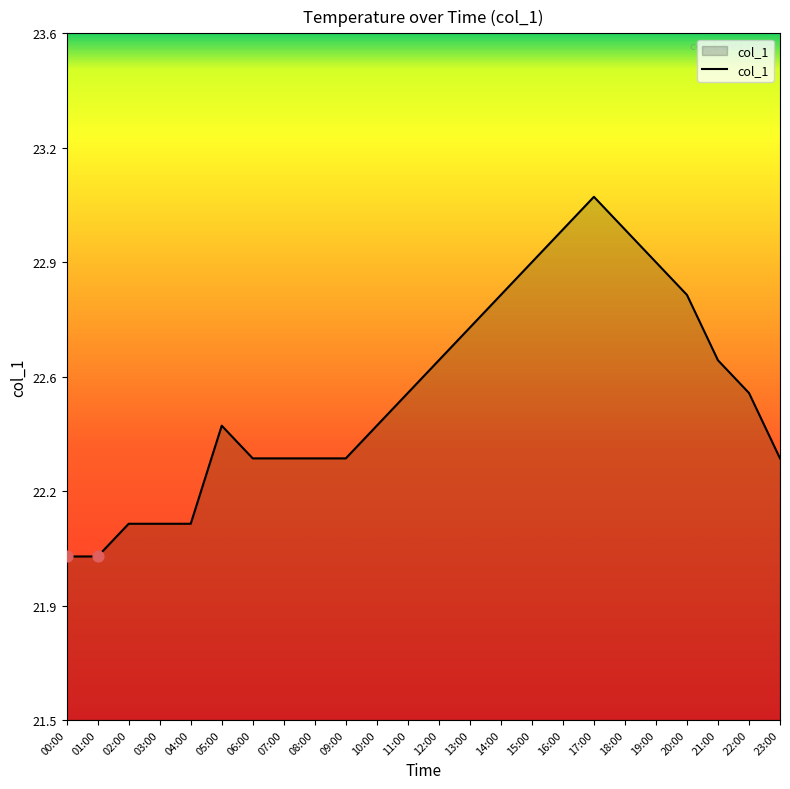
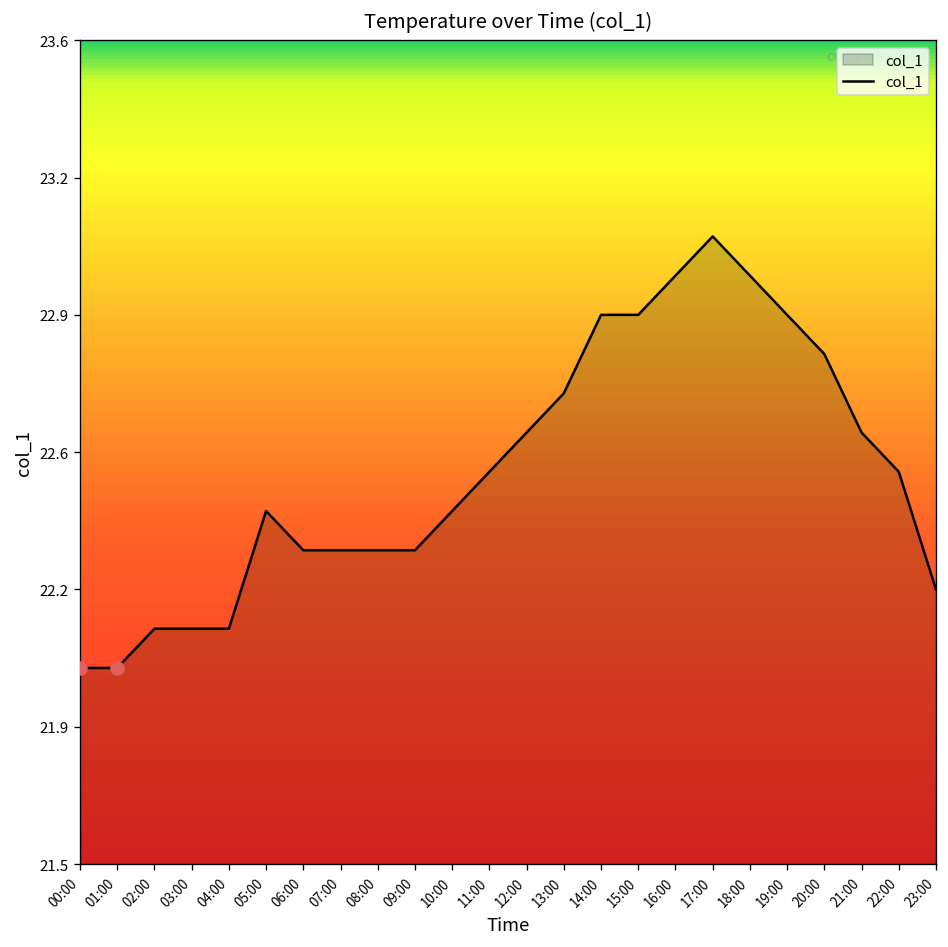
  {
    "col_1": {
      "02:00": 22.1,
      "03:00": 22.1,
      "04:00": 22.1,
      "05:00": 22.4,
      "06:00": 22.3,
      "07:00": 22.3,
      "08:00": 22.3,
      "09:00": 22.3,
      "10:00": 22.4,
      "11:00": 22.5,
      "12:00": 22.6,
      "13:00": 22.7,
-     "14:00": 22.8,
+     "14:00": 22.9,
      "15:00": 22.9,
      "16:00": 23.0,
      "17:00": 23.1,
      "18:00": 23.0,
      "19:00": 22.9,
      "20:00": 22.8,
      "21:00": 22.6,
      "22:00": 22.5,
-     "23:00": 22.3
+     "23:00": 22.2
    }
  }
